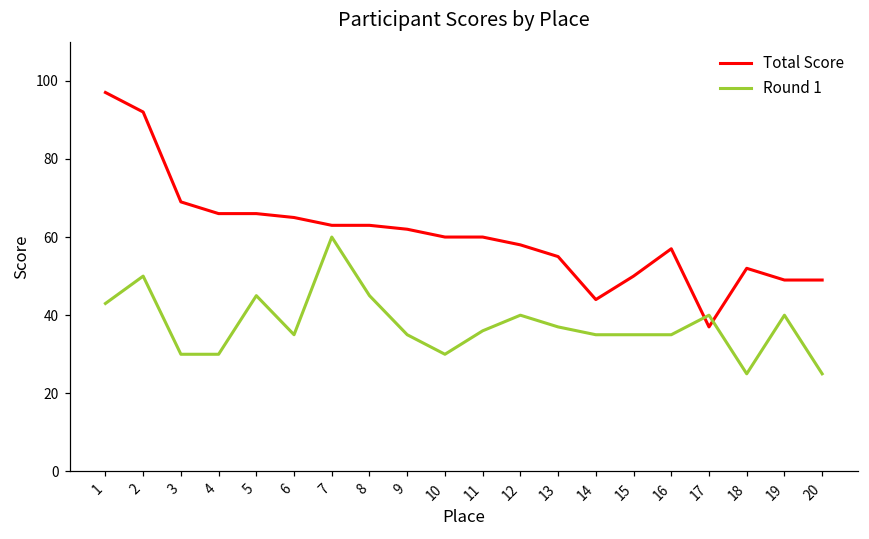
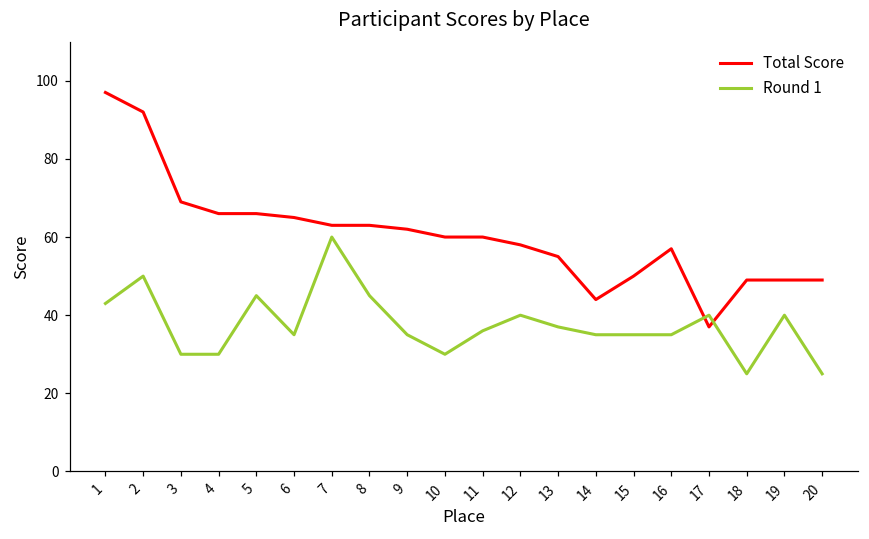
  {
    "Total Score": {
      "1": 97,
      "2": 92,
      "3": 69,
      "4": 66,
      "5": 66,
      "6": 65,
      "7": 63,
      "8": 63,
      "9": 62,
      "10": 60,
      "11": 60,
      "12": 58,
      "13": 55,
      "14": 44,
      "15": 50,
      "16": 57,
      "17": 37,
-     "18": 52,
+     "18": 49,
      "19": 49,
      "20": 49
    },
    "Round 1": {
      "1": 43,
      "2": 50,
      "3": 30,
      "4": 30,
      "5": 45,
      "6": 35,
      "7": 60,
      "8": 45,
      "9": 35,
      "10": 30,
      "11": 36,
      "12": 40,
      "13": 37,
      "14": 35,
      "15": 35,
      "16": 35,
      "17": 40,
      "18": 25,
      "19": 40,
      "20": 25
    }
  }
